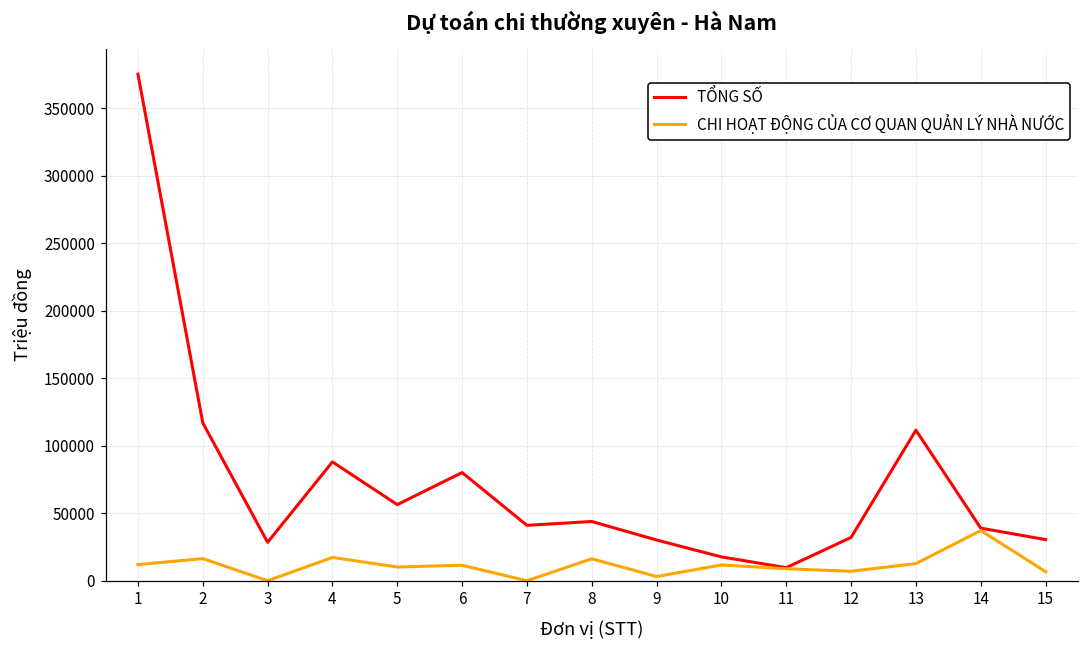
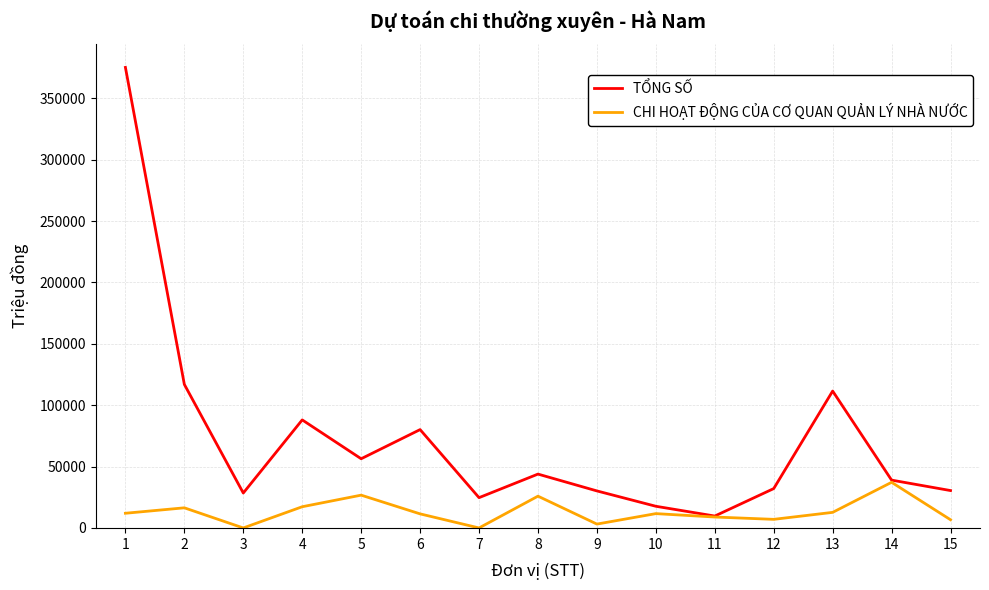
  {
    "TỔNG SỐ": {
      "1": 375000,
      "2": 117000,
      "3": 28000,
      "4": 88000,
      "5": 56000,
      "6": 80000,
-     "7": 41000,
+     "7": 25000,
      "8": 44000,
      "9": 30000,
      "10": 18000,
      "12": 32000,
      "13": 112000,
      "15": 30000
    },
    "CHI HOẠT ĐỘNG CỦA CƠ QUAN QUẢN LÝ NHÀ NƯỚC": {
      "1": 12000,
      "2": 16000,
      "3": 0,
      "4": 17000,
-     "5": 10000,
+     "5": 27000,
      "6": 11000,
      "7": 0,
-     "8": 16000,
+     "8": 26000,
      "9": 3000,
      "10": 12000,
      "12": 7000,
      "13": 13000,
      "15": 7000
    }
  }
